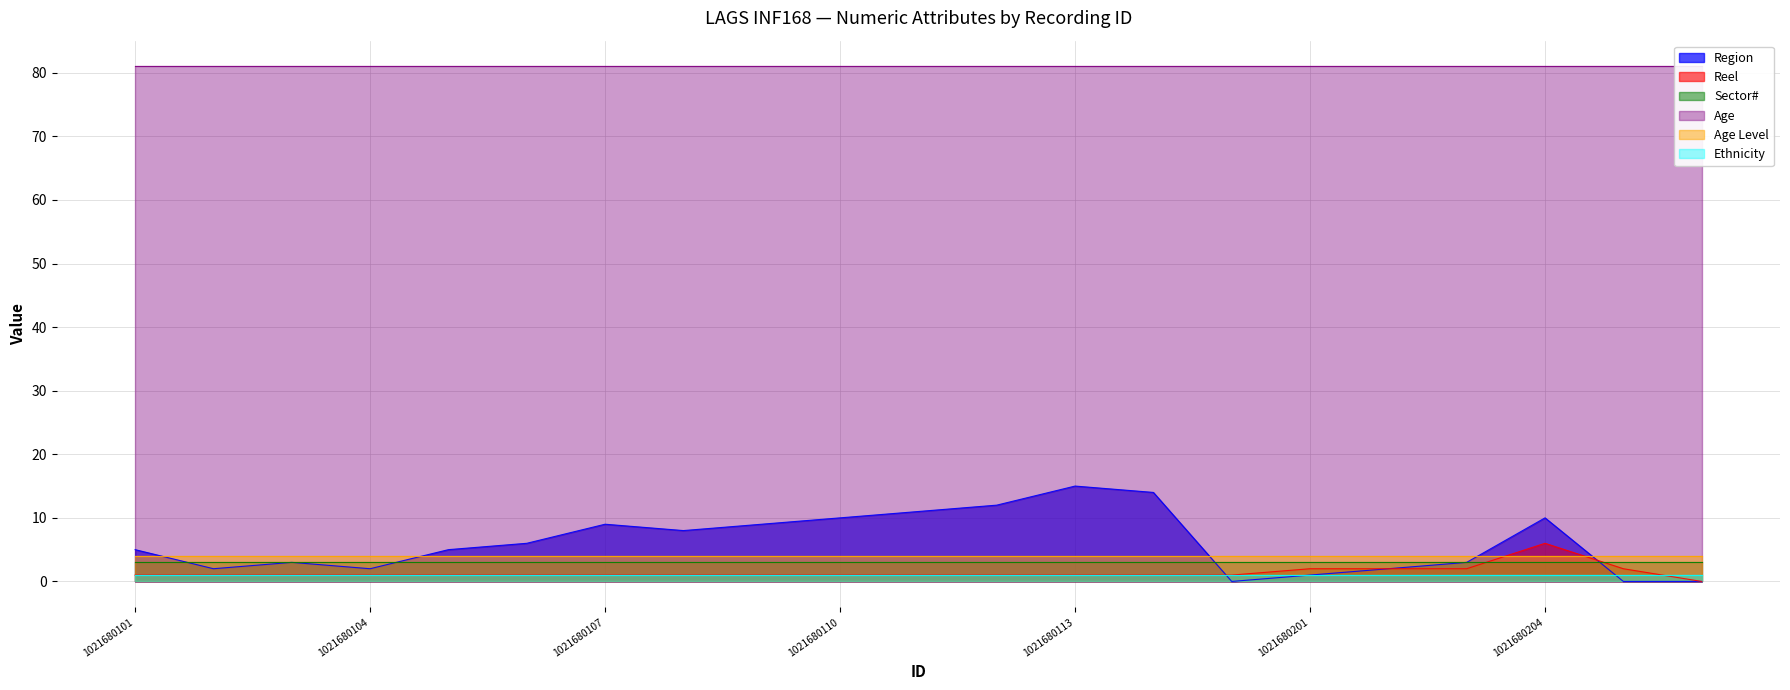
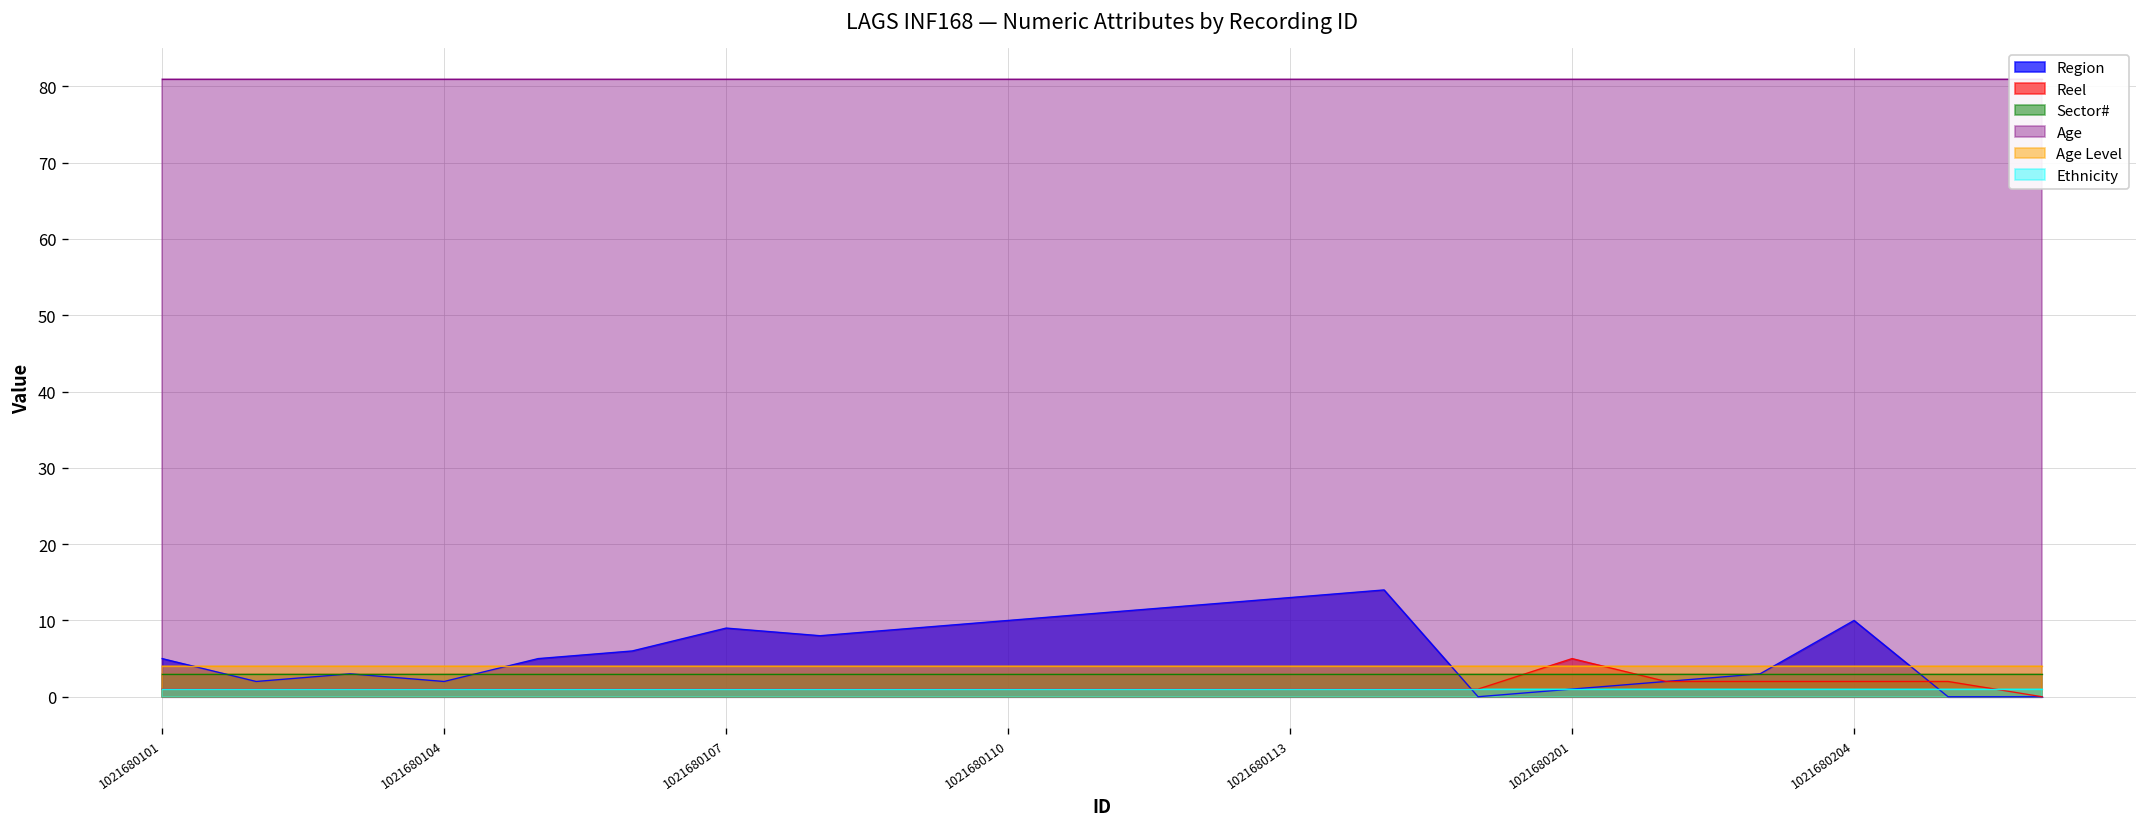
  {
    "Region": {
      "1021680101": 5,
      "1021680104": 2,
      "1021680107": 9,
      "1021680110": 10,
-     "1021680113": 15,
+     "1021680113": 13,
      "1021680204": 10
    },
    "Reel": {
-     "1021680201": 2,
-     "1021680204": 6
+     "1021680201": 5,
+     "1021680204": 2
    },
    "Sector#": {
      "1021680101": 3,
      "1021680104": 3,
      "1021680107": 3,
      "1021680110": 3,
      "1021680113": 3,
      "1021680201": 3,
      "1021680204": 3
    },
    "Age": {
      "1021680101": 81,
      "1021680104": 81,
      "1021680107": 81,
      "1021680110": 81,
      "1021680113": 81,
      "1021680201": 81,
      "1021680204": 81
    },
    "Age Level": {
      "1021680101": 4,
      "1021680104": 4,
      "1021680107": 4,
      "1021680110": 4,
      "1021680113": 4,
      "1021680201": 4,
      "1021680204": 4
    },
    "Ethnicity": {
      "1021680204": 1
    }
  }
